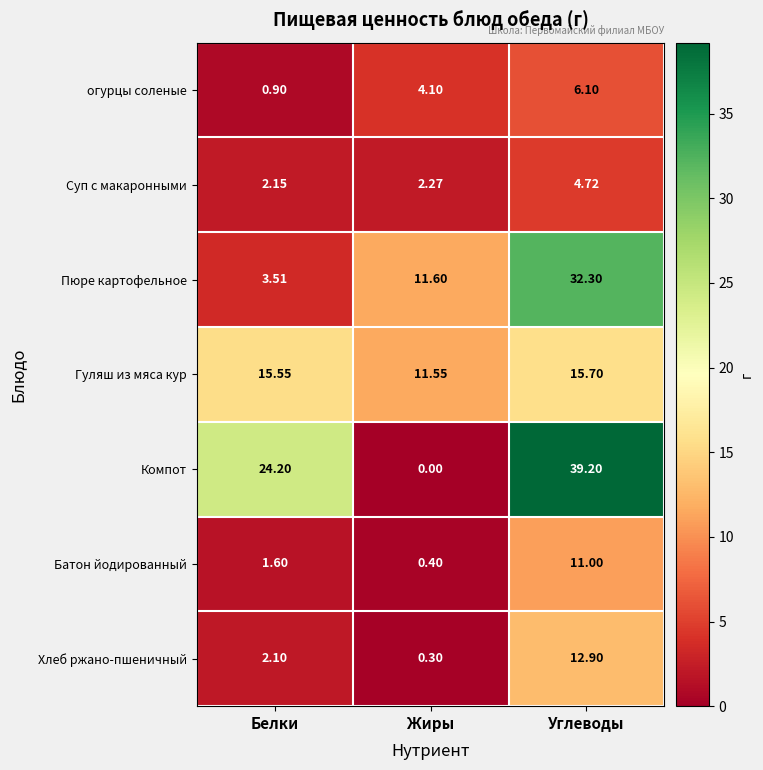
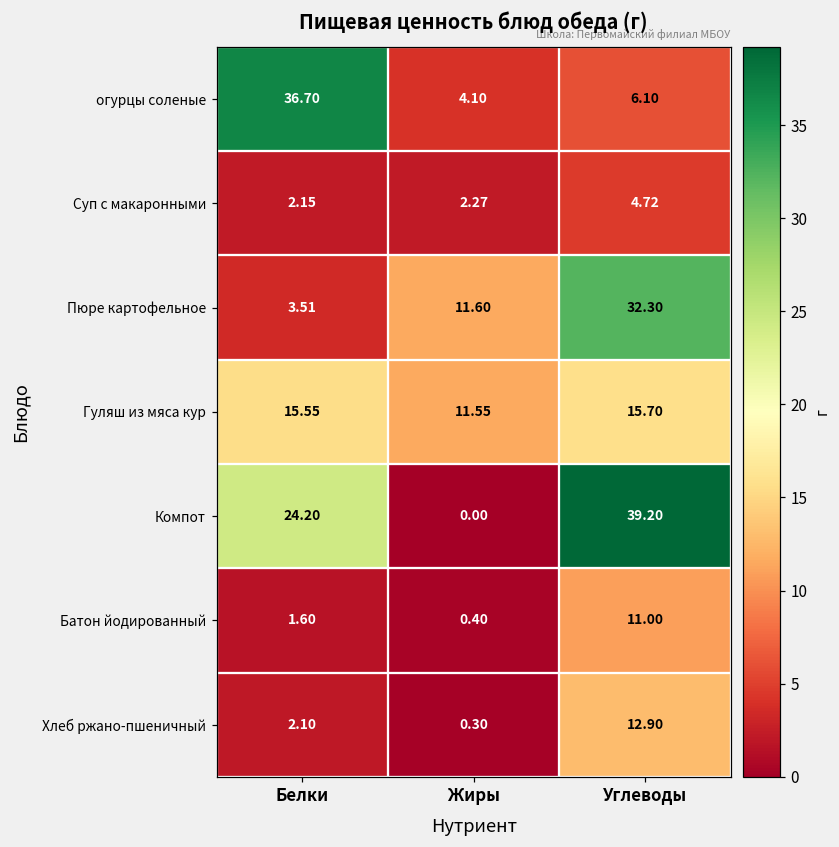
  {
    "огурцы соленые": {
-     "Белки": 0.90,
+     "Белки": 36.70,
      "Жиры": 4.10,
      "Углеводы": 6.10
    },
    "Суп с макаронными": {
      "Белки": 2.15,
      "Жиры": 2.27,
      "Углеводы": 4.72
    },
    "Пюре картофельное": {
      "Белки": 3.51,
      "Жиры": 11.60,
      "Углеводы": 32.30
    },
    "Гуляш из мяса кур": {
      "Белки": 15.55,
      "Жиры": 11.55,
      "Углеводы": 15.70
    },
    "Компот": {
      "Белки": 24.20,
      "Жиры": 0.00,
      "Углеводы": 39.20
    },
    "Батон йодированный": {
      "Белки": 1.60,
      "Жиры": 0.40,
      "Углеводы": 11.00
    },
    "Хлеб ржано-пшеничный": {
      "Белки": 2.10,
      "Жиры": 0.30,
      "Углеводы": 12.90
    }
  }
